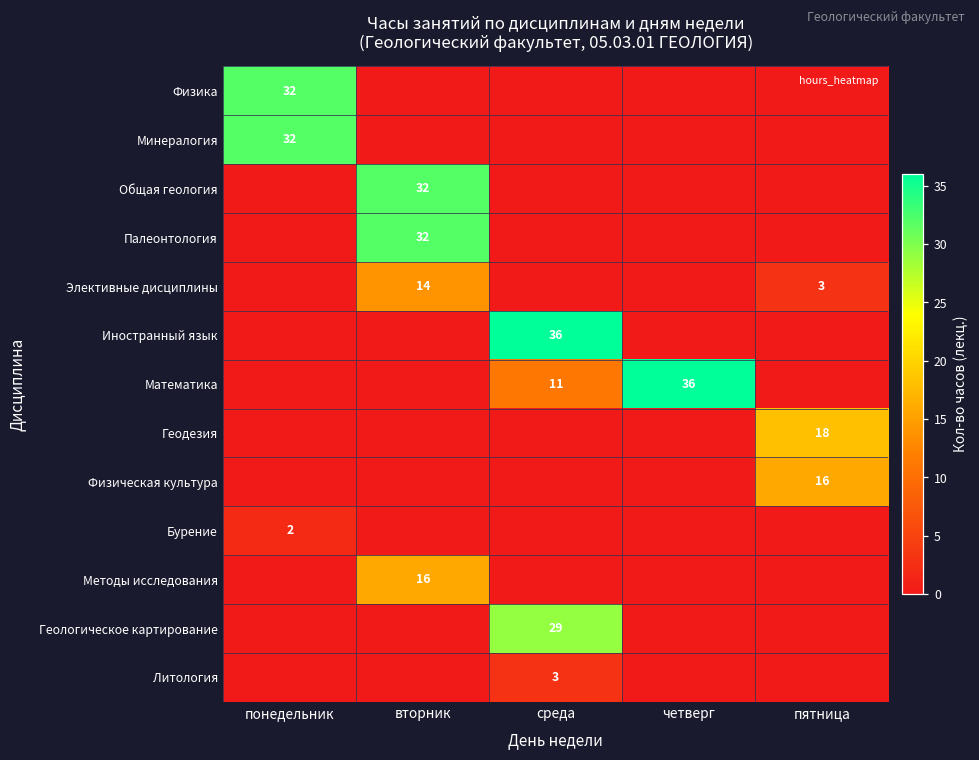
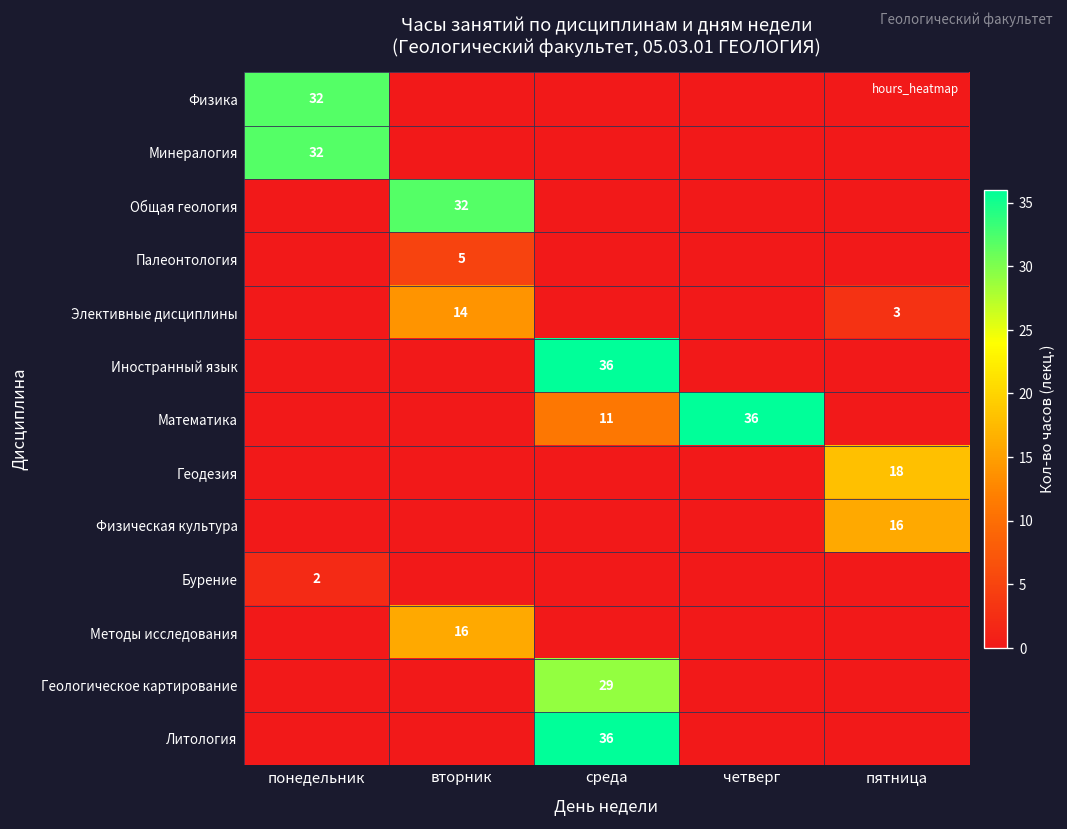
  {
    "Физика": {
      "понедельник": 32
    },
    "Минералогия": {
      "понедельник": 32
    },
    "Общая геология": {
      "вторник": 32
    },
    "Палеонтология": {
-     "вторник": 32
+     "вторник": 5
    },
    "Элективные дисциплины": {
      "вторник": 14,
      "пятница": 3
    },
    "Иностранный язык": {
      "среда": 36
    },
    "Математика": {
      "среда": 11,
      "четверг": 36
    },
    "Геодезия": {
      "пятница": 18
    },
    "Физическая культура": {
      "пятница": 16
    },
    "Бурение": {
      "понедельник": 2
    },
    "Методы исследования": {
      "вторник": 16
    },
    "Геологическое картирование": {
      "среда": 29
    },
    "Литология": {
-     "среда": 3
+     "среда": 36
    }
  }
